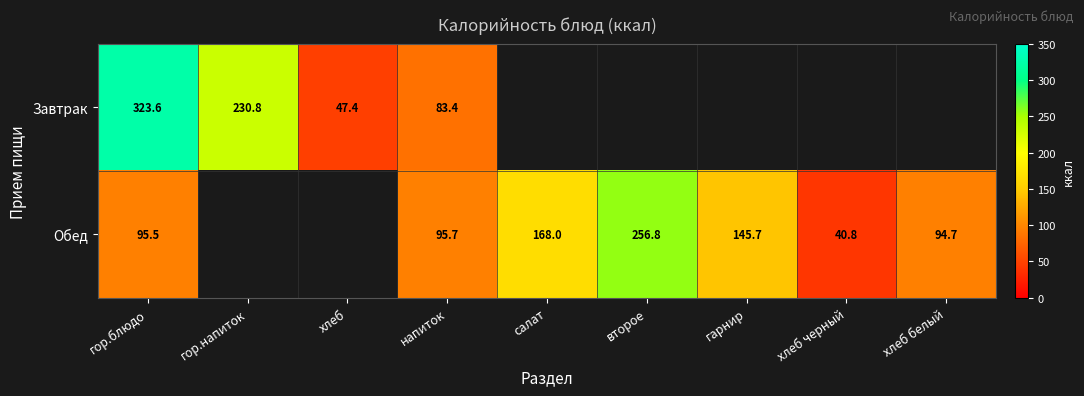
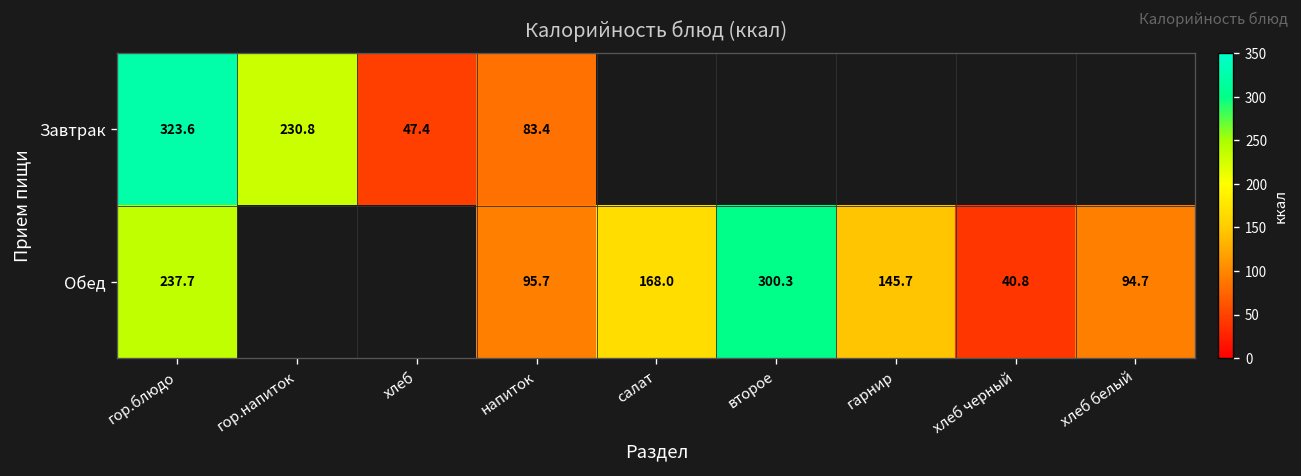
  {
    "Завтрак": {
      "гор.блюдо": 323.6,
      "гор.напиток": 230.8,
      "хлеб": 47.4,
      "напиток": 83.4
    },
    "Обед": {
-     "гор.блюдо": 95.5,
+     "гор.блюдо": 237.7,
      "напиток": 95.7,
      "салат": 168.0,
-     "второе": 256.8,
+     "второе": 300.3,
      "гарнир": 145.7,
      "хлеб черный": 40.8,
      "хлеб белый": 94.7
    }
  }
